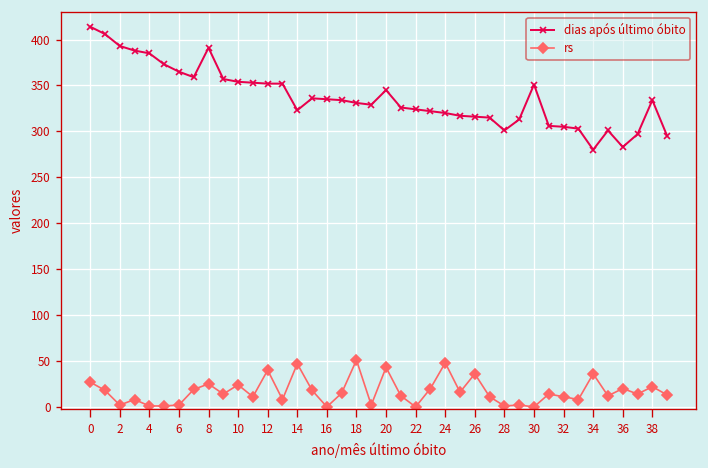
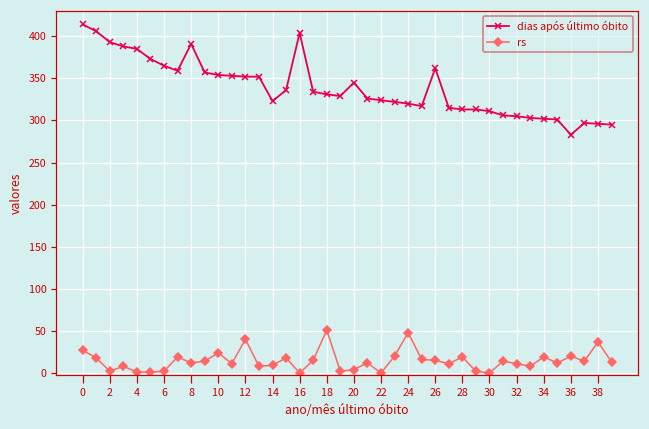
  {
    "dias após último óbito": {
      "0": 410,
      "2": 390,
      "4": 390,
      "6": 370,
      "8": 390,
      "10": 350,
      "12": 350,
      "14": 320,
-     "16": 340,
+     "16": 400,
      "18": 330,
      "20": 350,
      "22": 320,
      "24": 320,
-     "26": 320,
-     "28": 300,
-     "30": 350,
+     "26": 360,
+     "28": 310,
+     "30": 310,
      "32": 310,
-     "34": 280,
+     "34": 300,
      "36": 280,
-     "38": 330
+     "38": 300
    },
    "rs": {
      "0": 30,
      "2": 0,
      "4": 0,
      "6": 0,
-     "8": 30,
+     "8": 10,
      "10": 20,
      "12": 40,
-     "14": 50,
+     "14": 10,
      "16": 0,
      "18": 50,
-     "20": 40,
+     "20": 0,
      "22": 0,
      "24": 50,
-     "26": 40,
-     "28": 0,
+     "26": 20,
+     "28": 20,
      "30": 0,
      "32": 10,
-     "34": 40,
+     "34": 20,
      "36": 20,
-     "38": 20
+     "38": 40
    }
  }
